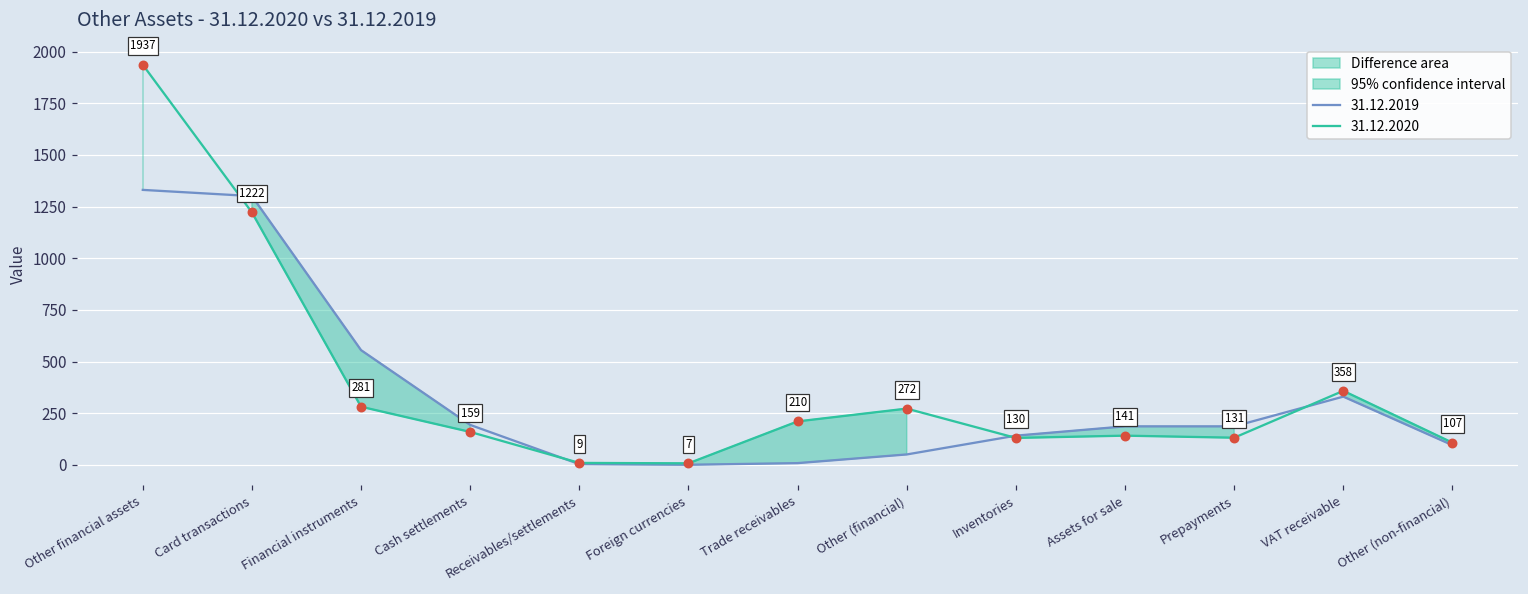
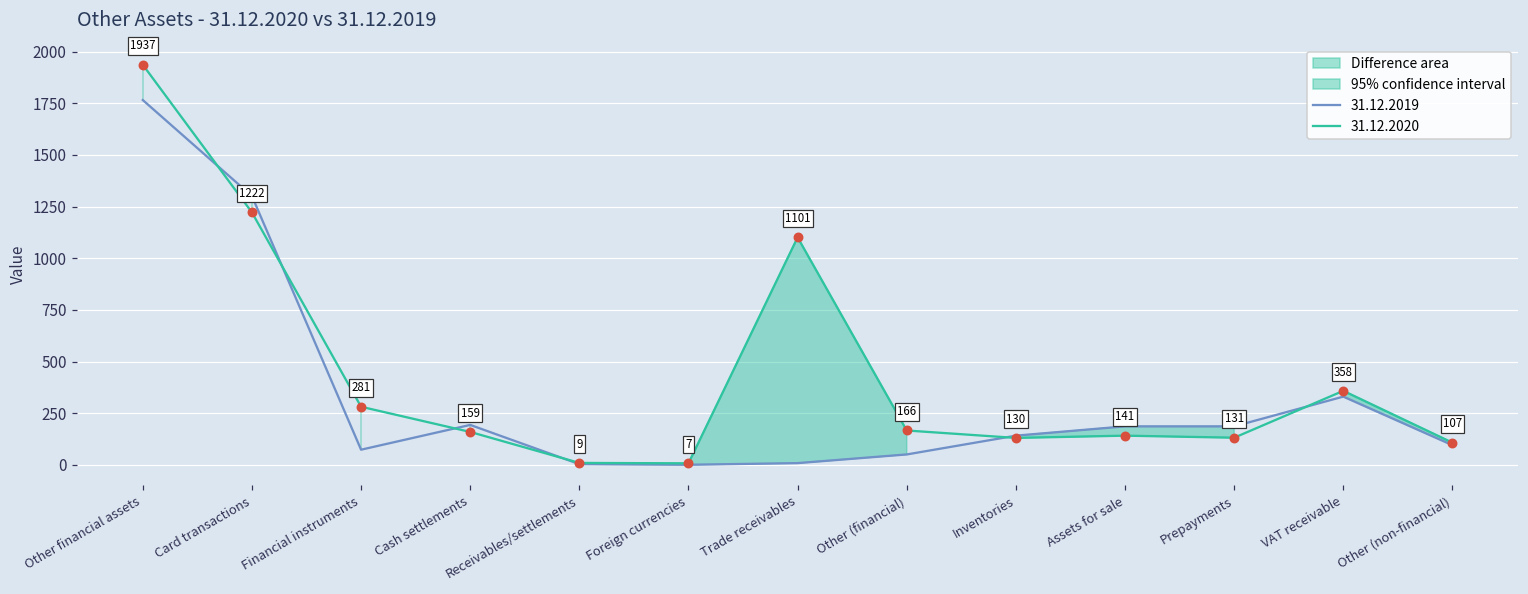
  {
    "31.12.2019": {
-     "Other financial assets": 1330,
-     "Financial instruments": 560,
+     "Other financial assets": 1770,
+     "Financial instruments": 70,
      "Trade receivables": 10,
      "Other (financial)": 50,
      "VAT receivable": 330
    },
    "31.12.2020": {
-     "Trade receivables": 210,
-     "Other (financial)": 272
+     "Trade receivables": 1101,
+     "Other (financial)": 166
    }
  }
